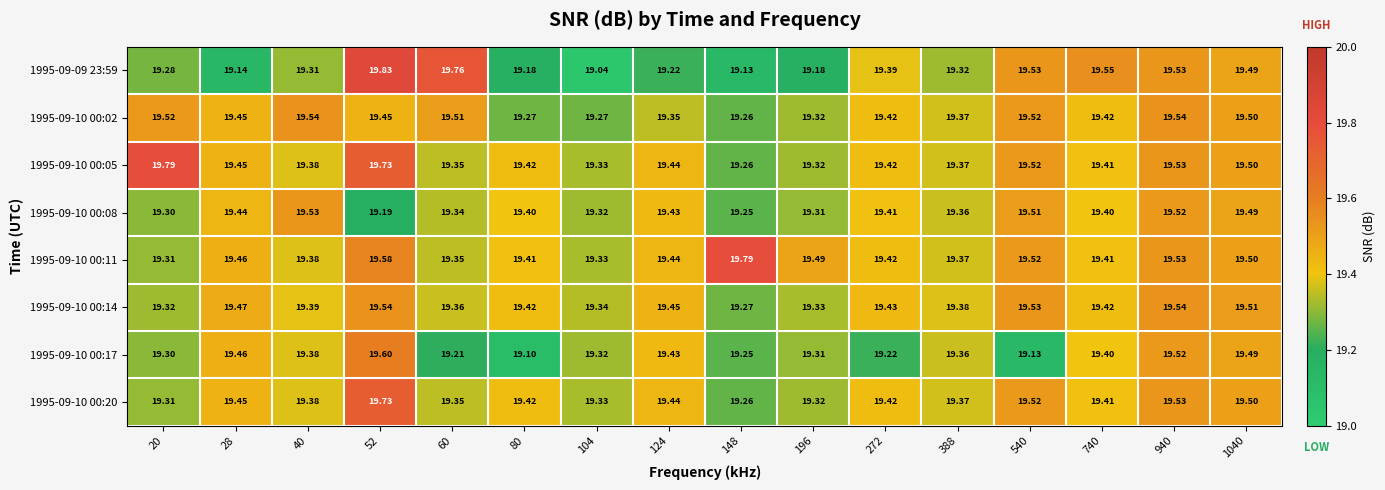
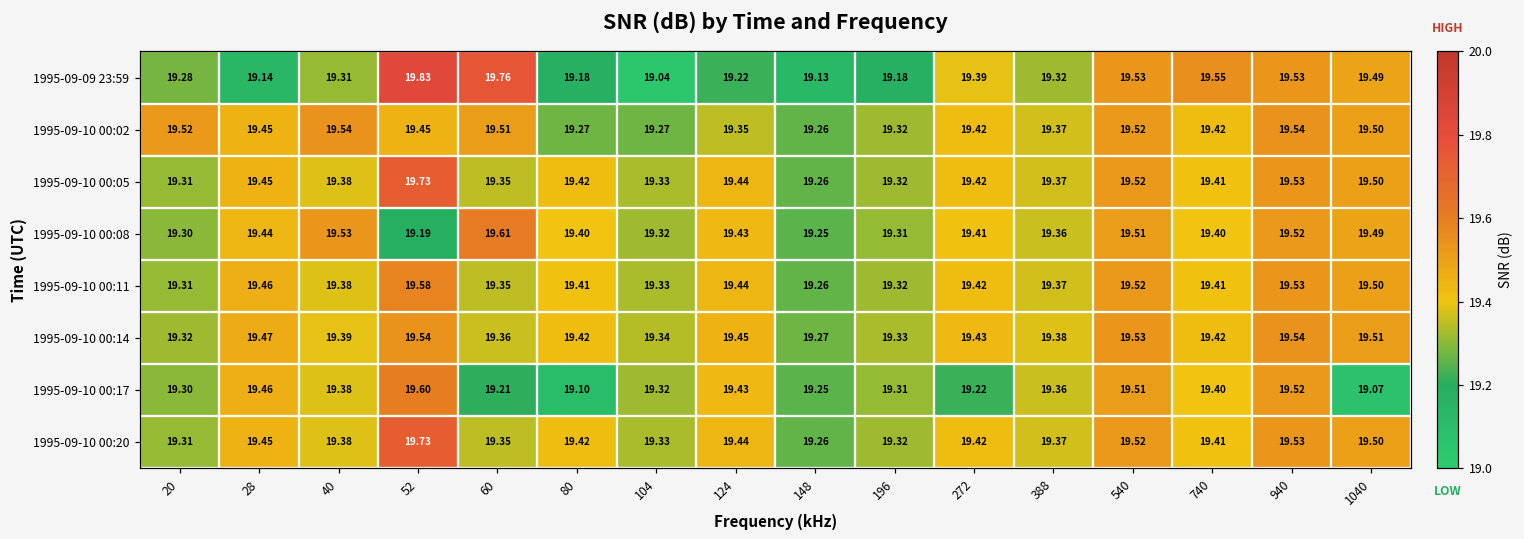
  {
    "1995-09-09 23:59": {
      "20": 19.28,
      "28": 19.14,
      "40": 19.31,
      "52": 19.83,
      "60": 19.76,
      "80": 19.18,
      "104": 19.04,
      "124": 19.22,
      "148": 19.13,
      "196": 19.18,
      "272": 19.39,
      "388": 19.32,
      "540": 19.53,
      "740": 19.55,
      "940": 19.53,
      "1040": 19.49
    },
    "1995-09-10 00:02": {
      "20": 19.52,
      "28": 19.45,
      "40": 19.54,
      "52": 19.45,
      "60": 19.51,
      "80": 19.27,
      "104": 19.27,
      "124": 19.35,
      "148": 19.26,
      "196": 19.32,
      "272": 19.42,
      "388": 19.37,
      "540": 19.52,
      "740": 19.42,
      "940": 19.54,
      "1040": 19.50
    },
    "1995-09-10 00:05": {
-     "20": 19.79,
+     "20": 19.31,
      "28": 19.45,
      "40": 19.38,
      "52": 19.73,
      "60": 19.35,
      "80": 19.42,
      "104": 19.33,
      "124": 19.44,
      "148": 19.26,
      "196": 19.32,
      "272": 19.42,
      "388": 19.37,
      "540": 19.52,
      "740": 19.41,
      "940": 19.53,
      "1040": 19.50
    },
    "1995-09-10 00:08": {
      "20": 19.30,
      "28": 19.44,
      "40": 19.53,
      "52": 19.19,
-     "60": 19.34,
+     "60": 19.61,
      "80": 19.40,
      "104": 19.32,
      "124": 19.43,
      "148": 19.25,
      "196": 19.31,
      "272": 19.41,
      "388": 19.36,
      "540": 19.51,
      "740": 19.40,
      "940": 19.52,
      "1040": 19.49
    },
    "1995-09-10 00:11": {
      "20": 19.31,
      "28": 19.46,
      "40": 19.38,
      "52": 19.58,
      "60": 19.35,
      "80": 19.41,
      "104": 19.33,
      "124": 19.44,
-     "148": 19.79,
-     "196": 19.49,
+     "148": 19.26,
+     "196": 19.32,
      "272": 19.42,
      "388": 19.37,
      "540": 19.52,
      "740": 19.41,
      "940": 19.53,
      "1040": 19.50
    },
    "1995-09-10 00:14": {
      "20": 19.32,
      "28": 19.47,
      "40": 19.39,
      "52": 19.54,
      "60": 19.36,
      "80": 19.42,
      "104": 19.34,
      "124": 19.45,
      "148": 19.27,
      "196": 19.33,
      "272": 19.43,
      "388": 19.38,
      "540": 19.53,
      "740": 19.42,
      "940": 19.54,
      "1040": 19.51
    },
    "1995-09-10 00:17": {
      "20": 19.30,
      "28": 19.46,
      "40": 19.38,
      "52": 19.60,
      "60": 19.21,
      "80": 19.10,
      "104": 19.32,
      "124": 19.43,
      "148": 19.25,
      "196": 19.31,
      "272": 19.22,
      "388": 19.36,
-     "540": 19.13,
+     "540": 19.51,
      "740": 19.40,
      "940": 19.52,
-     "1040": 19.49
+     "1040": 19.07
    },
    "1995-09-10 00:20": {
      "20": 19.31,
      "28": 19.45,
      "40": 19.38,
      "52": 19.73,
      "60": 19.35,
      "80": 19.42,
      "104": 19.33,
      "124": 19.44,
      "148": 19.26,
      "196": 19.32,
      "272": 19.42,
      "388": 19.37,
      "540": 19.52,
      "740": 19.41,
      "940": 19.53,
      "1040": 19.50
    }
  }
